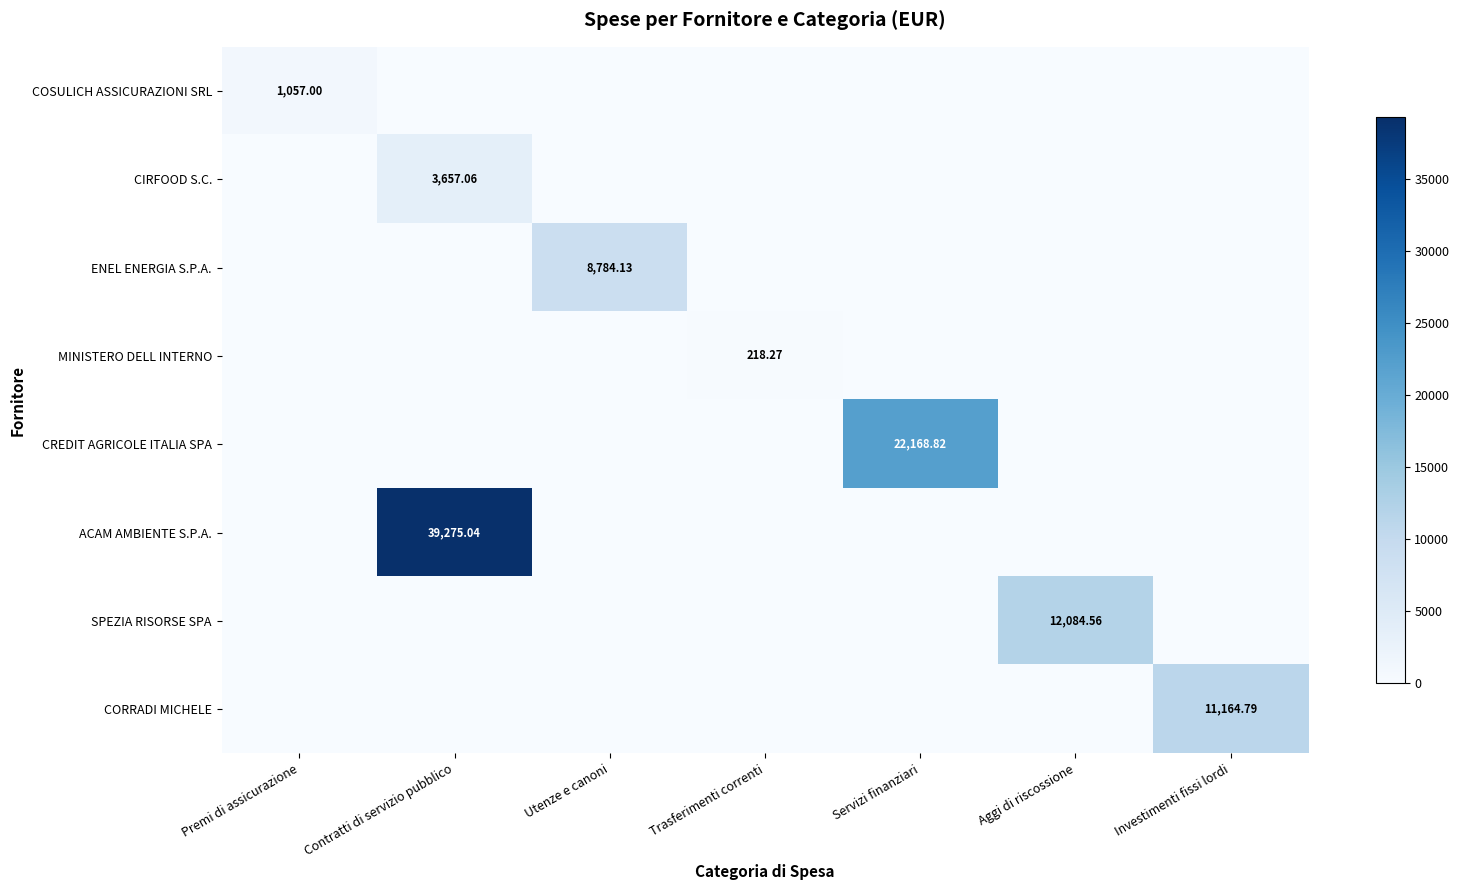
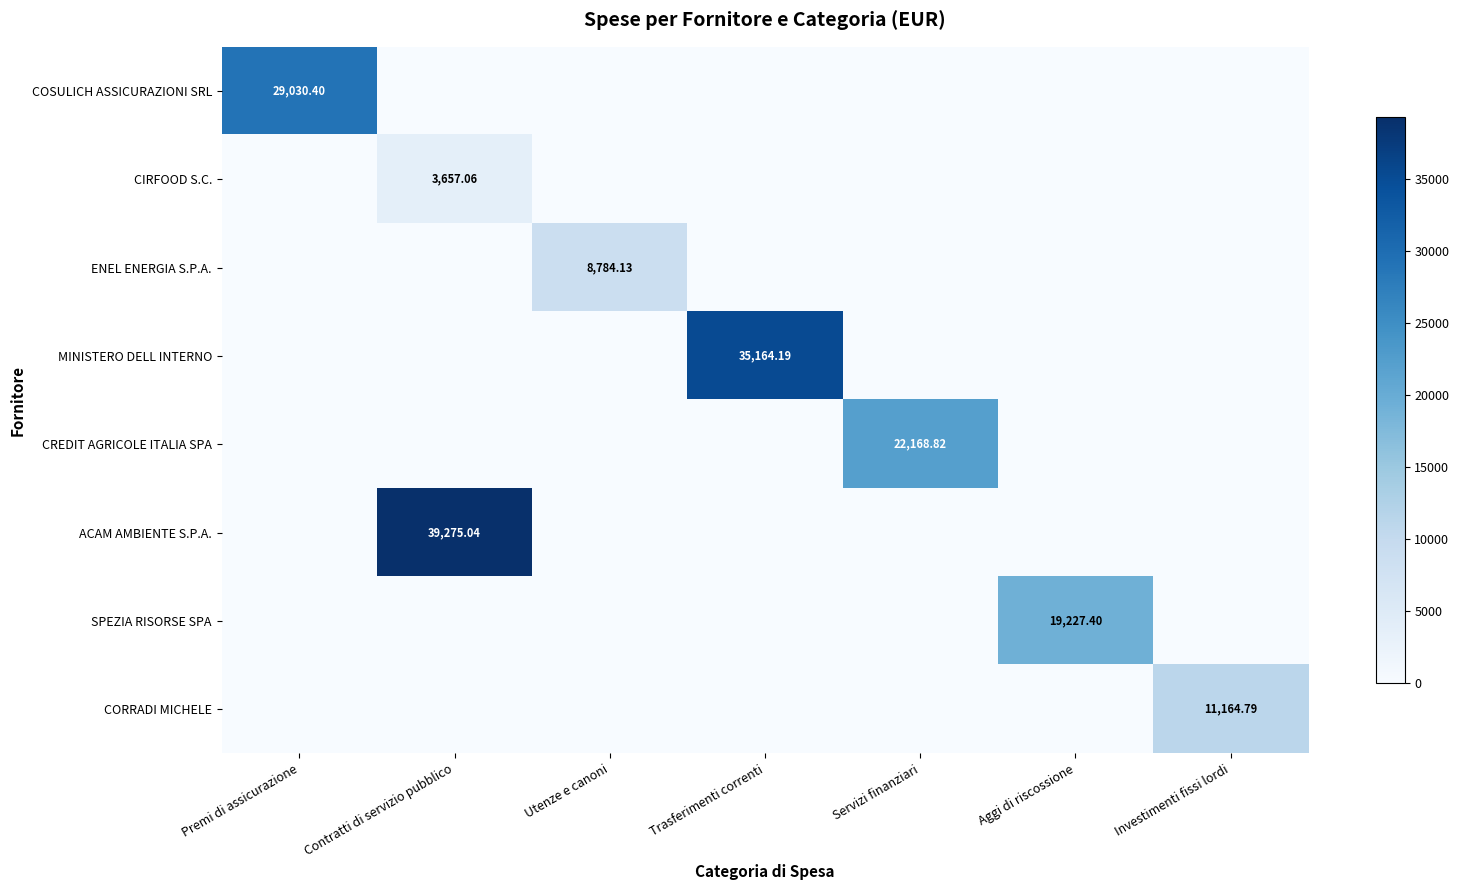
  {
    "COSULICH ASSICURAZIONI SRL": {
-     "Premi di assicurazione": "1,057.00"
+     "Premi di assicurazione": "29,030.40"
    },
    "CIRFOOD S.C.": {
      "Contratti di servizio pubblico": "3,657.06"
    },
    "ENEL ENERGIA S.P.A.": {
      "Utenze e canoni": "8,784.13"
    },
    "MINISTERO DELL INTERNO": {
-     "Trasferimenti correnti": "218.27"
+     "Trasferimenti correnti": "35,164.19"
    },
    "CREDIT AGRICOLE ITALIA SPA": {
      "Servizi finanziari": "22,168.82"
    },
    "ACAM AMBIENTE S.P.A.": {
      "Contratti di servizio pubblico": "39,275.04"
    },
    "SPEZIA RISORSE SPA": {
-     "Aggi di riscossione": "12,084.56"
+     "Aggi di riscossione": "19,227.40"
    },
    "CORRADI MICHELE": {
      "Investimenti fissi lordi": "11,164.79"
    }
  }
